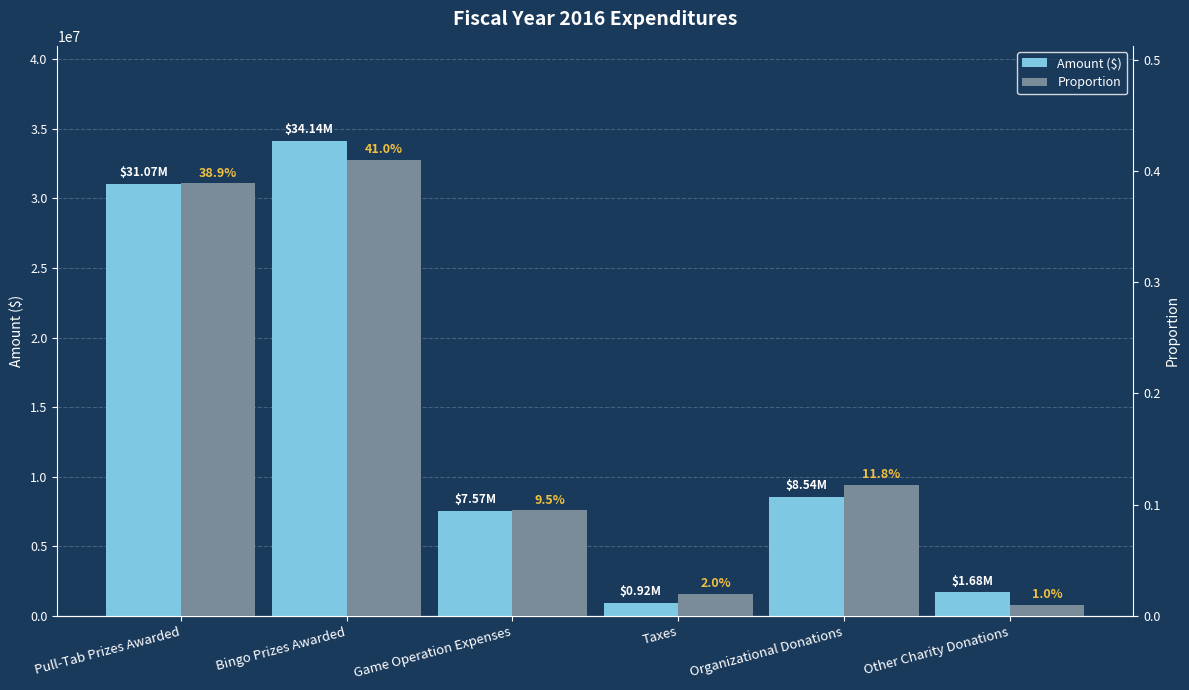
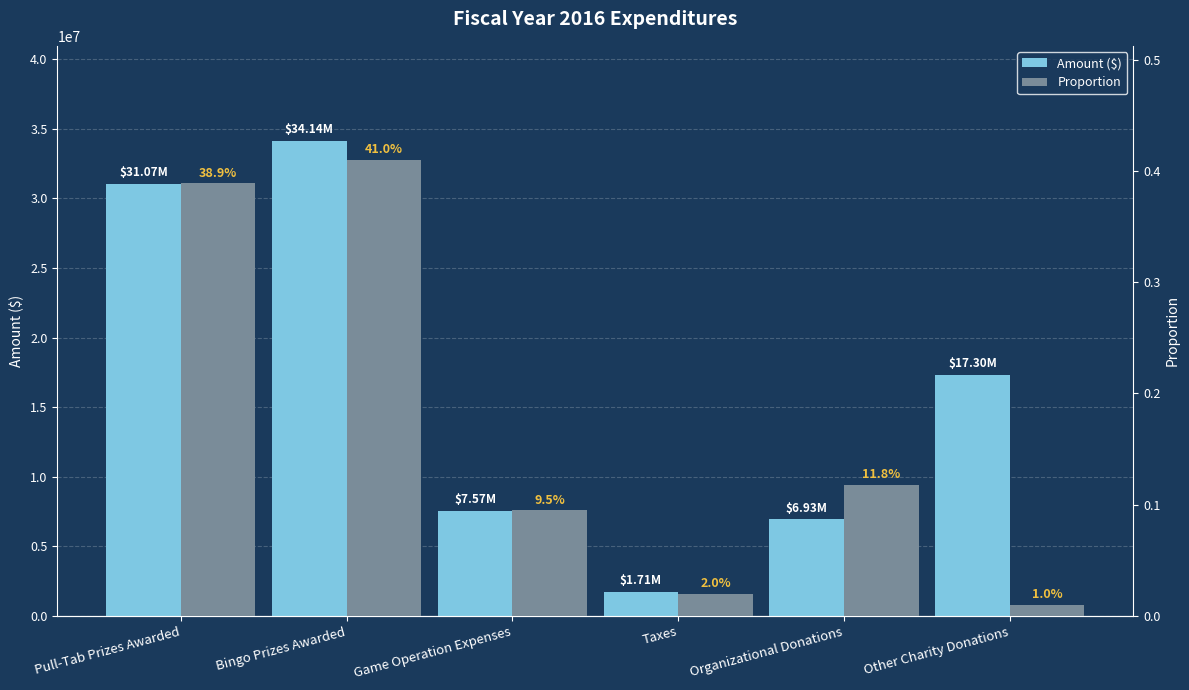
  {
    "Amount ($)": {
      "Pull-Tab Prizes Awarded": "$31.07M",
      "Bingo Prizes Awarded": "$34.14M",
      "Game Operation Expenses": "$7.57M",
-     "Taxes": "$0.92M",
-     "Organizational Donations": "$8.54M",
-     "Other Charity Donations": "$1.68M"
+     "Taxes": "$1.71M",
+     "Organizational Donations": "$6.93M",
+     "Other Charity Donations": "$17.30M"
    },
    "Proportion": {
      "Pull-Tab Prizes Awarded": "38.9%",
      "Bingo Prizes Awarded": "41.0%",
      "Game Operation Expenses": "9.5%",
      "Taxes": "2.0%",
      "Organizational Donations": "11.8%",
      "Other Charity Donations": "1.0%"
    }
  }
